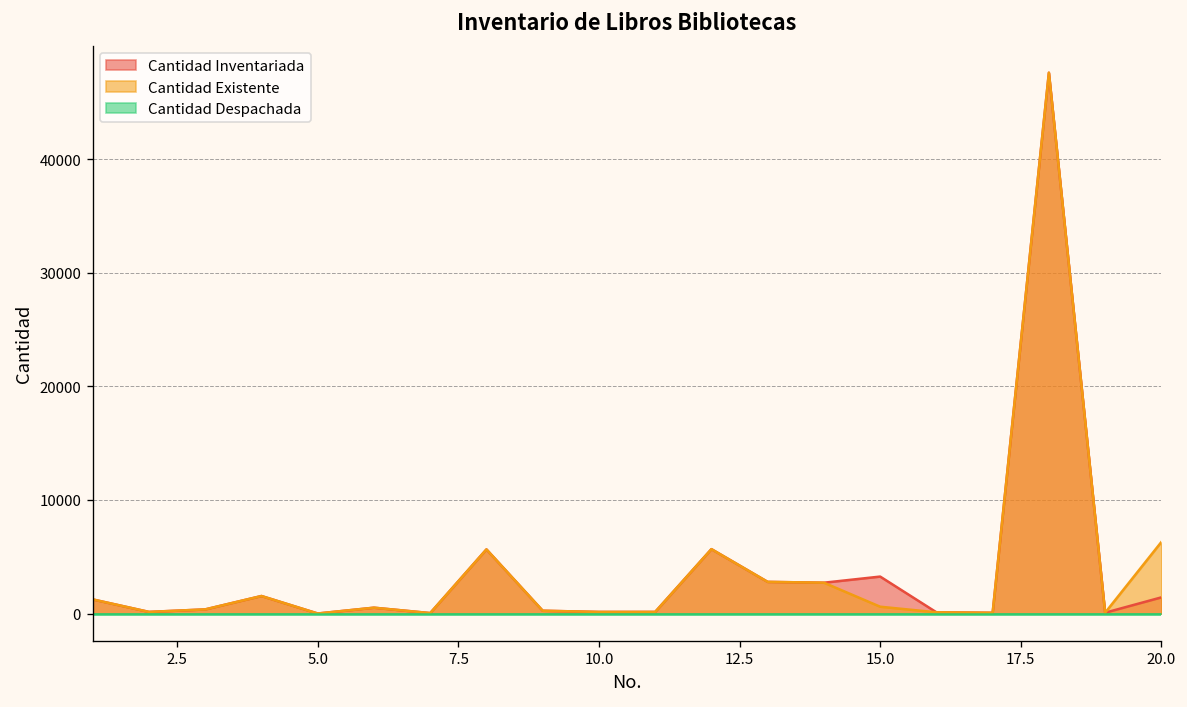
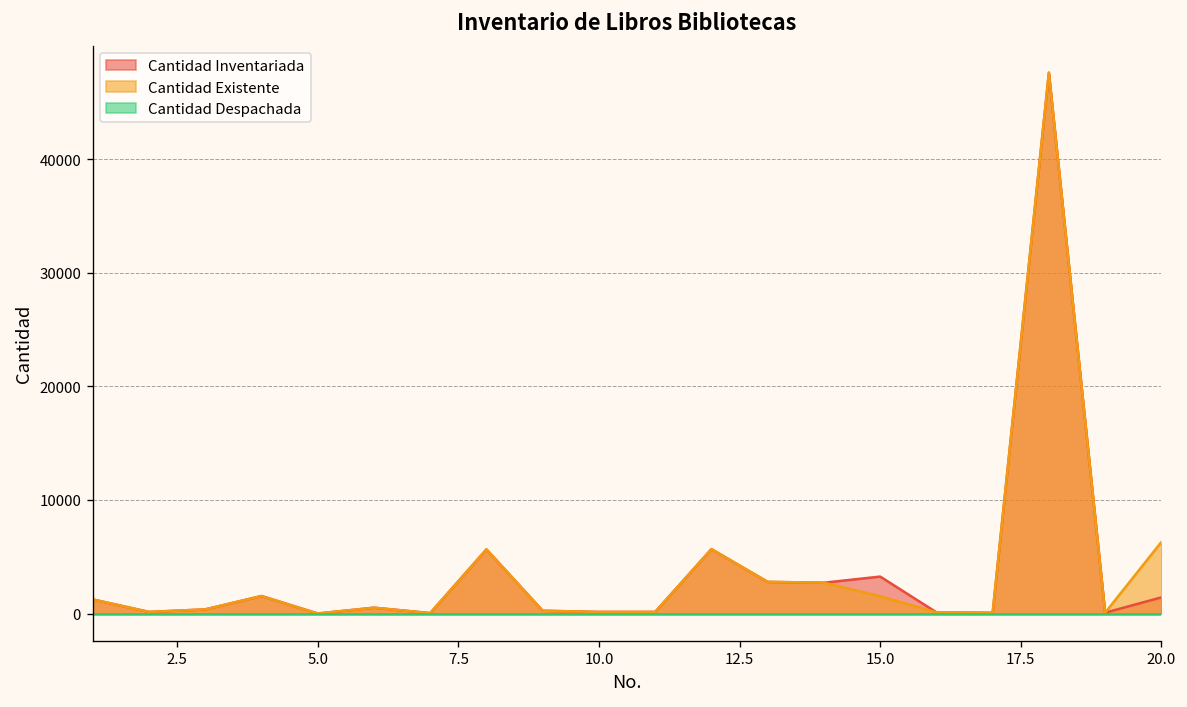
  {
    "Cantidad Inventariada": {
      "15.0": 3000,
      "20.0": 1000
    },
    "Cantidad Existente": {
-     "15.0": 1000,
+     "15.0": 2000,
      "20.0": 6000
    },
    "Cantidad Despachada": {
      "15.0": 0,
      "20.0": 0
    }
  }
